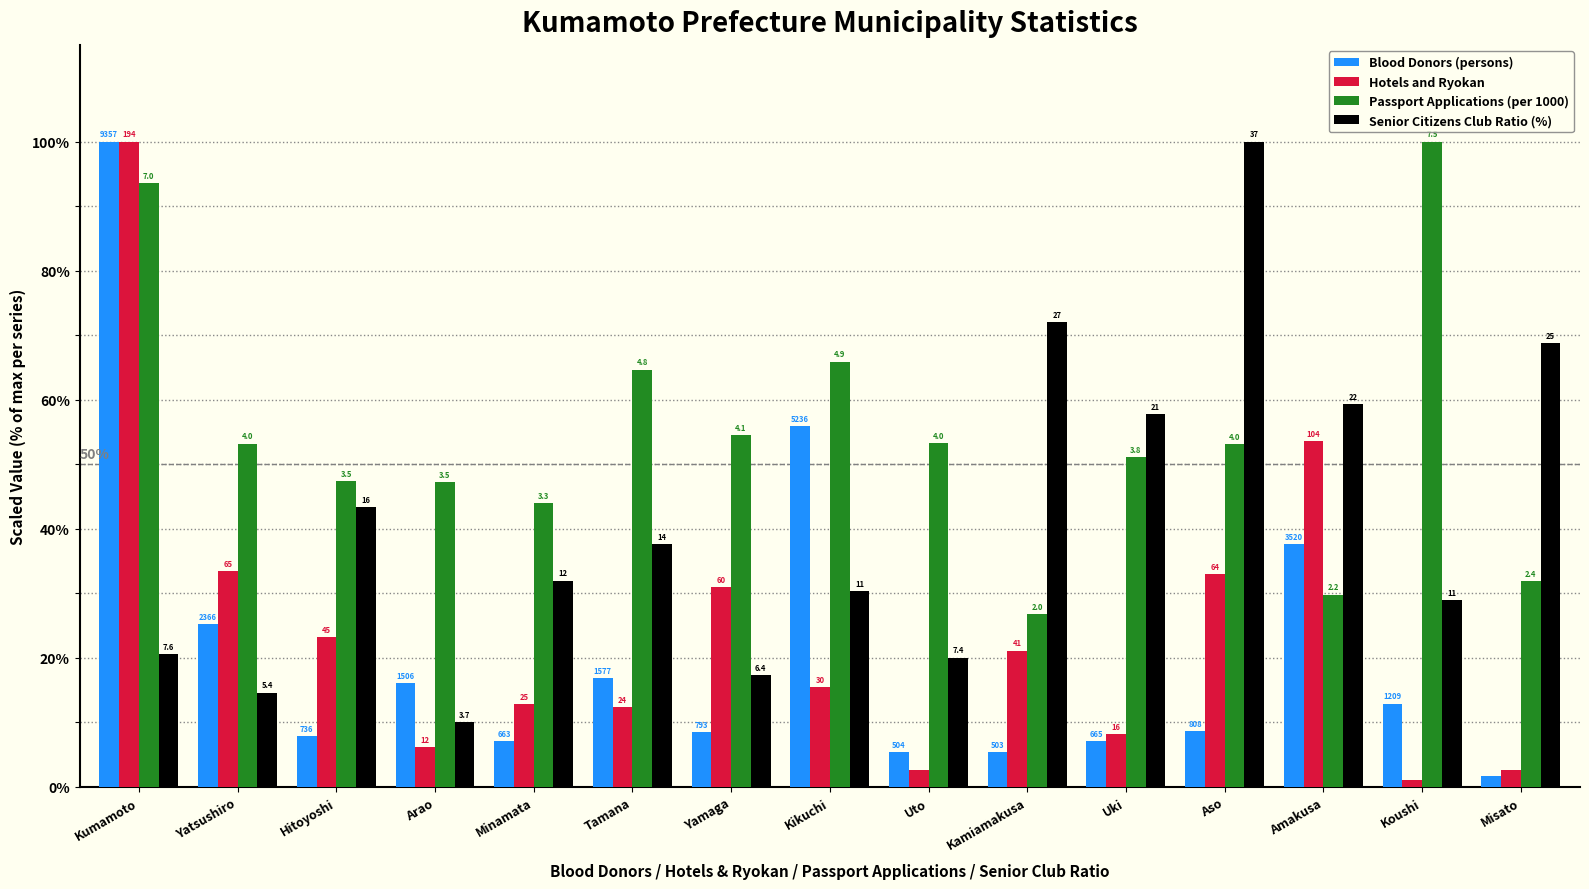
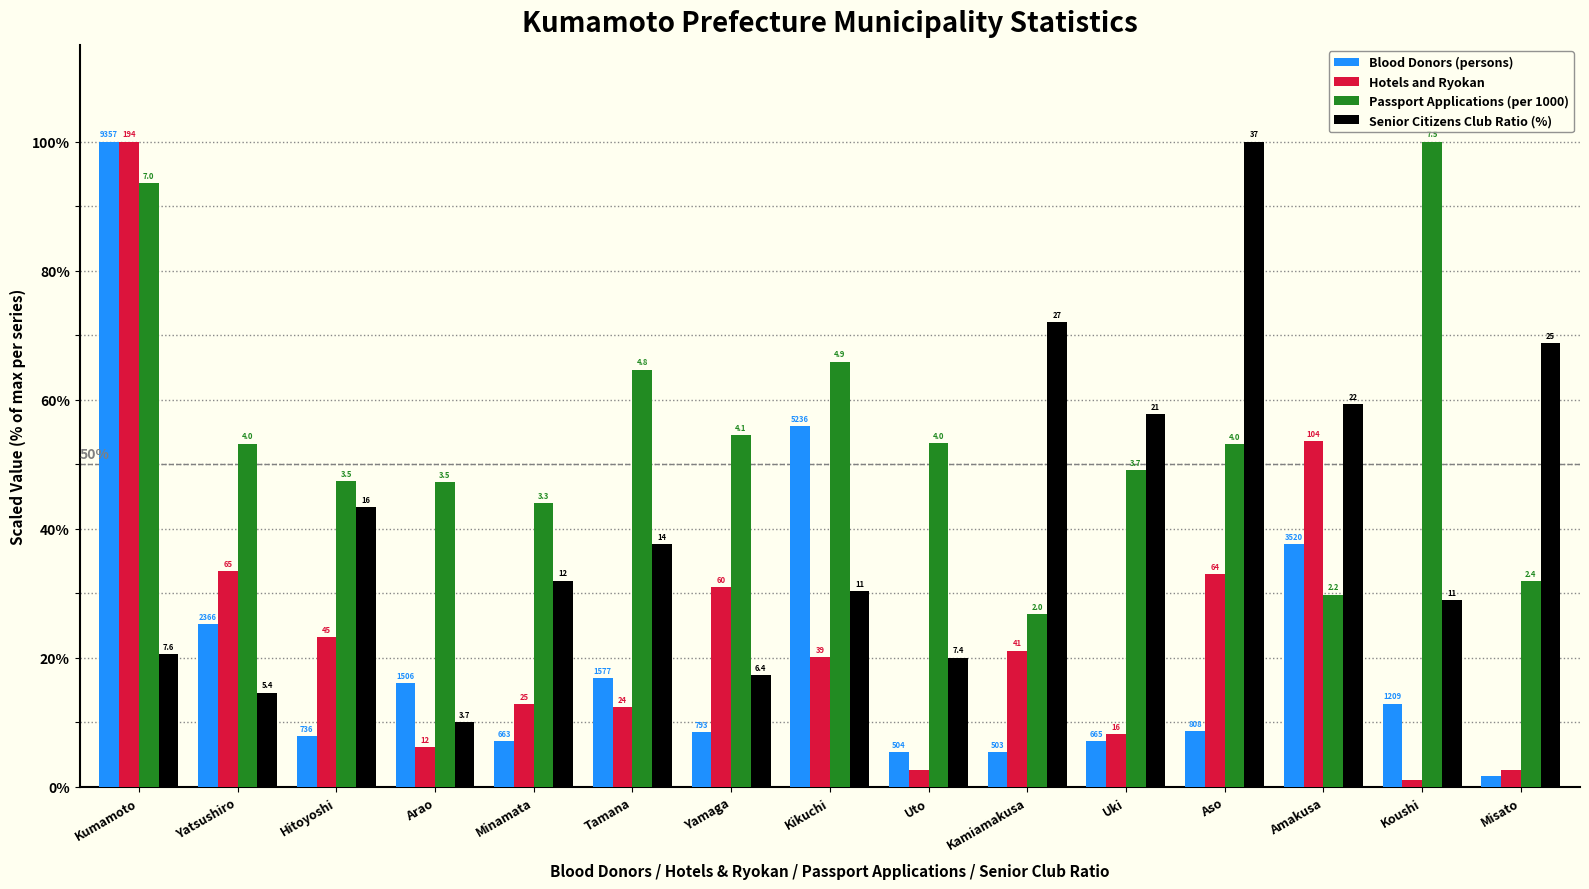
  {
    "Blood Donors (persons)": {
      "Misato": "2%"
    },
    "Hotels and Ryokan": {
-     "Kikuchi": "30"
+     "Kikuchi": "39"
    },
    "Passport Applications (per 1000)": {
-     "Uki": "3.8"
+     "Uki": "3.7"
    }
  }
